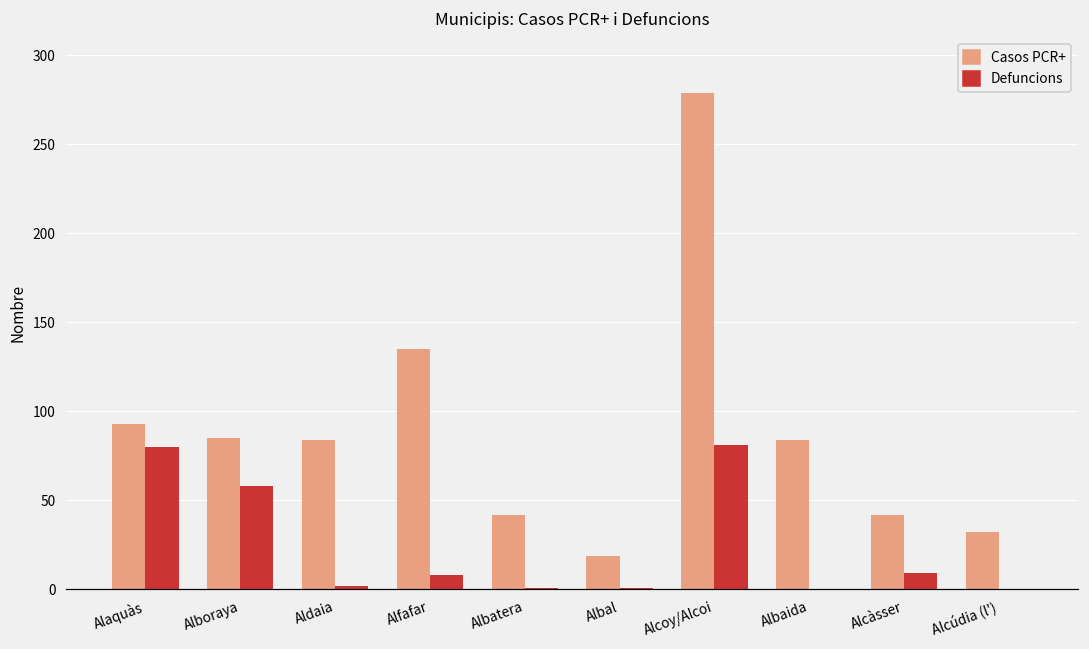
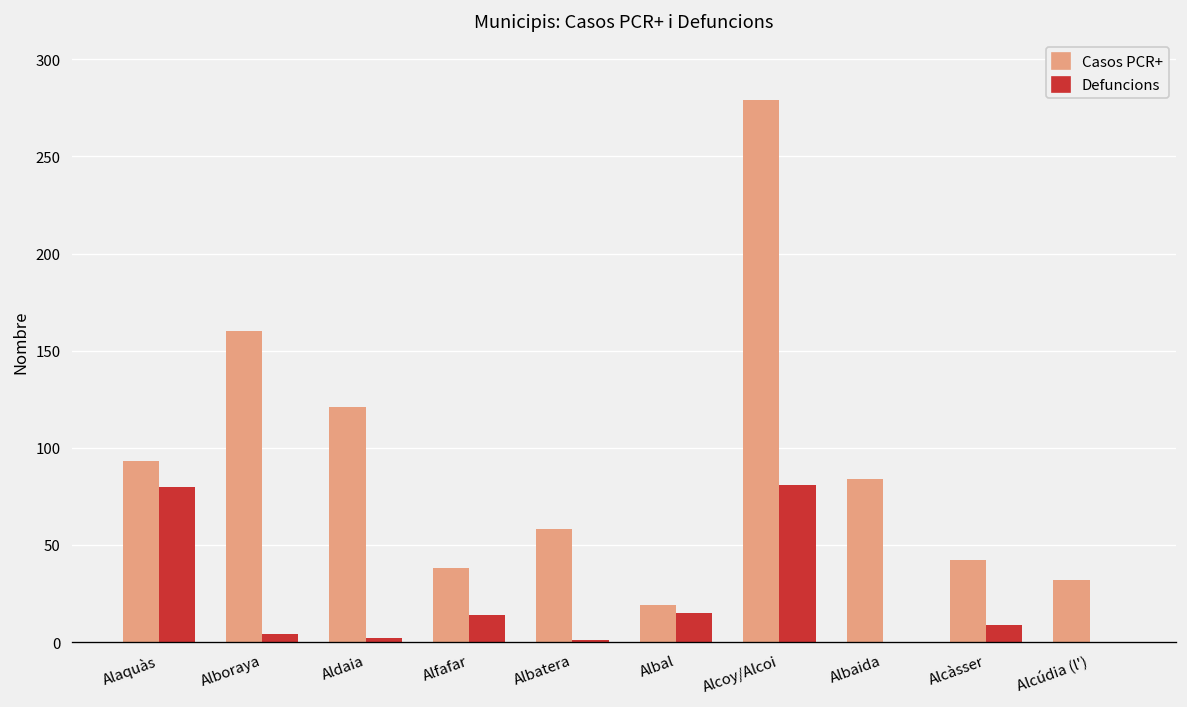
  {
    "Casos PCR+": {
      "Alaquàs": 93,
-     "Alboraya": 85,
-     "Aldaia": 84,
-     "Alfafar": 135,
-     "Albatera": 42,
+     "Alboraya": 160,
+     "Aldaia": 121,
+     "Alfafar": 38,
+     "Albatera": 58,
      "Albal": 19,
      "Alcoy/Alcoi": 279,
      "Albaida": 84,
      "Alcàsser": 42,
      "Alcúdia (l')": 32
    },
    "Defuncions": {
      "Alaquàs": 80,
-     "Alboraya": 58,
+     "Alboraya": 4,
      "Aldaia": 2,
-     "Alfafar": 8,
-     "Albal": 1,
+     "Alfafar": 14,
+     "Albal": 15,
      "Alcoy/Alcoi": 81,
      "Albaida": 0,
      "Alcàsser": 9,
      "Alcúdia (l')": 0
    }
  }
